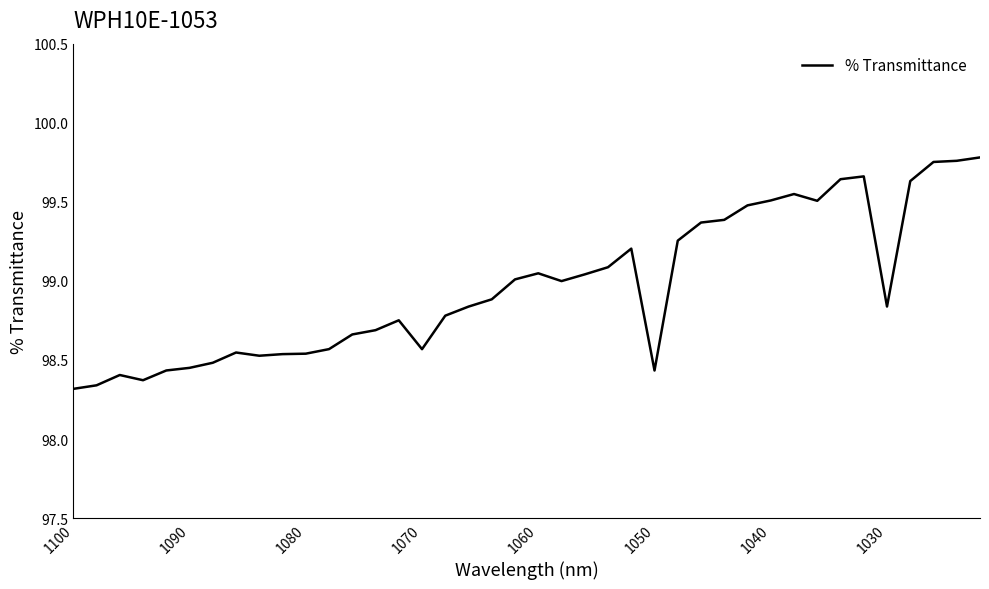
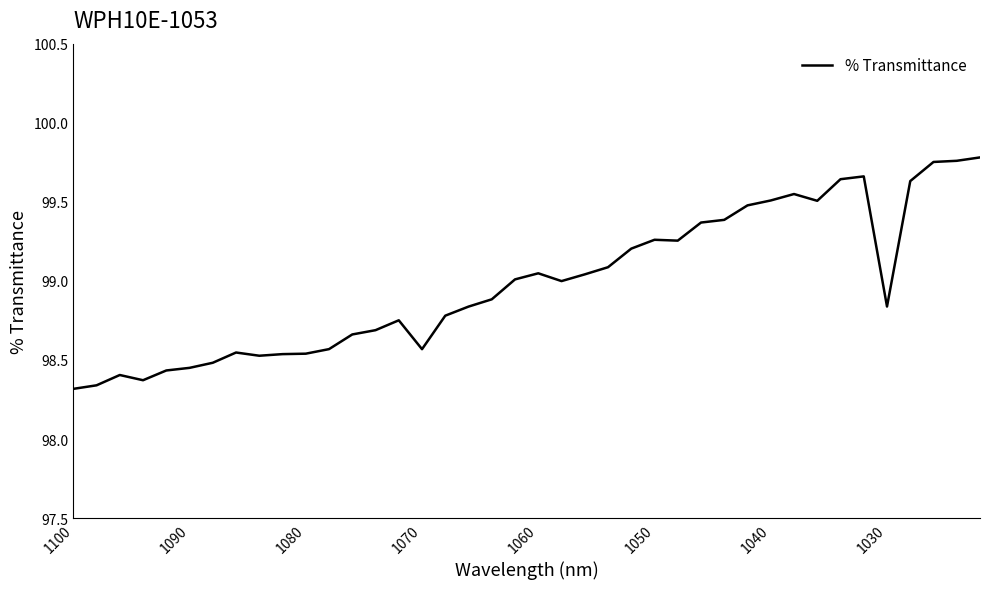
  {
    "1100": 98.32,
    "1090": 98.45,
    "1080": 98.54,
    "1070": 98.57,
    "1060": 99.05,
-   "1050": 98.43,
+   "1050": 99.26,
    "1040": 99.51,
    "1030": 98.84
  }
